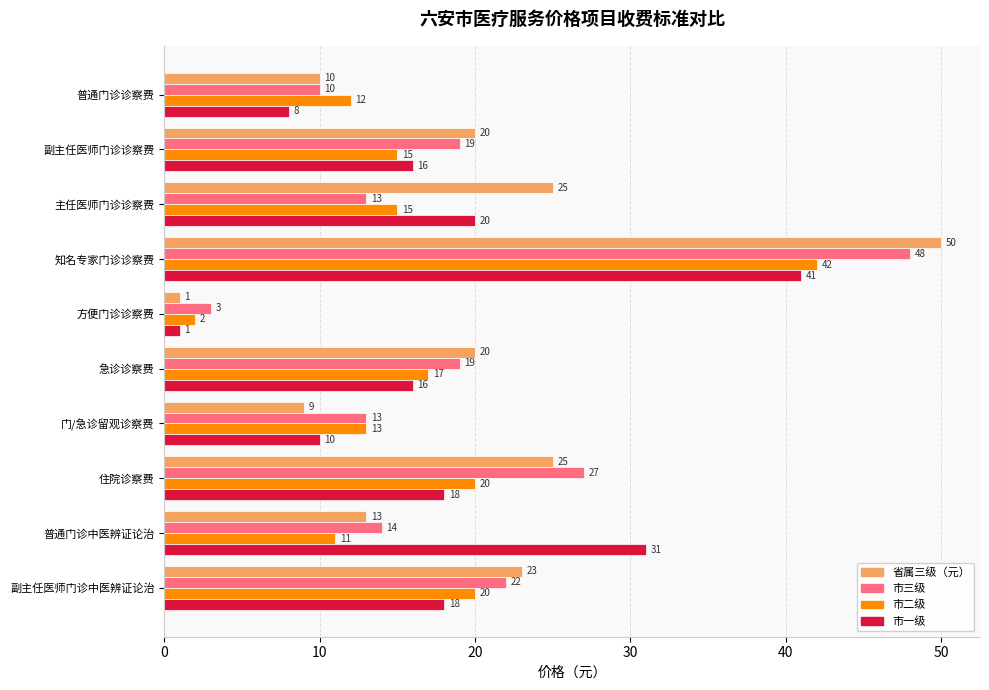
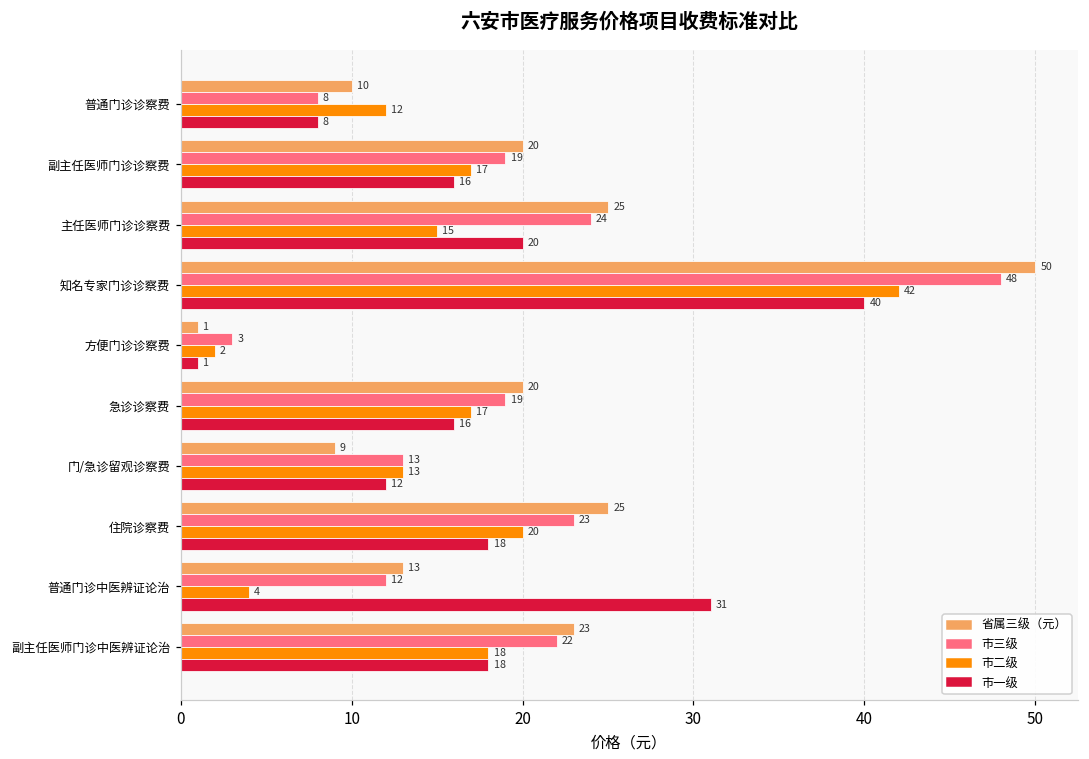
  {
    "省属三级（元）": {
      "普通门诊诊察费": 10,
      "副主任医师门诊诊察费": 20,
      "主任医师门诊诊察费": 25,
      "知名专家门诊诊察费": 50,
      "方便门诊诊察费": 1,
      "急诊诊察费": 20,
      "门/急诊留观诊察费": 9,
      "住院诊察费": 25,
      "普通门诊中医辨证论治": 13,
      "副主任医师门诊中医辨证论治": 23
    },
    "市三级": {
-     "普通门诊诊察费": 10,
+     "普通门诊诊察费": 8,
      "副主任医师门诊诊察费": 19,
-     "主任医师门诊诊察费": 13,
+     "主任医师门诊诊察费": 24,
      "知名专家门诊诊察费": 48,
      "方便门诊诊察费": 3,
      "急诊诊察费": 19,
      "门/急诊留观诊察费": 13,
-     "住院诊察费": 27,
-     "普通门诊中医辨证论治": 14,
+     "住院诊察费": 23,
+     "普通门诊中医辨证论治": 12,
      "副主任医师门诊中医辨证论治": 22
    },
    "市二级": {
      "普通门诊诊察费": 12,
-     "副主任医师门诊诊察费": 15,
+     "副主任医师门诊诊察费": 17,
      "主任医师门诊诊察费": 15,
      "知名专家门诊诊察费": 42,
      "方便门诊诊察费": 2,
      "急诊诊察费": 17,
      "门/急诊留观诊察费": 13,
      "住院诊察费": 20,
-     "普通门诊中医辨证论治": 11,
-     "副主任医师门诊中医辨证论治": 20
+     "普通门诊中医辨证论治": 4,
+     "副主任医师门诊中医辨证论治": 18
    },
    "市一级": {
      "普通门诊诊察费": 8,
      "副主任医师门诊诊察费": 16,
      "主任医师门诊诊察费": 20,
-     "知名专家门诊诊察费": 41,
+     "知名专家门诊诊察费": 40,
      "方便门诊诊察费": 1,
      "急诊诊察费": 16,
-     "门/急诊留观诊察费": 10,
+     "门/急诊留观诊察费": 12,
      "住院诊察费": 18,
      "普通门诊中医辨证论治": 31,
      "副主任医师门诊中医辨证论治": 18
    }
  }
